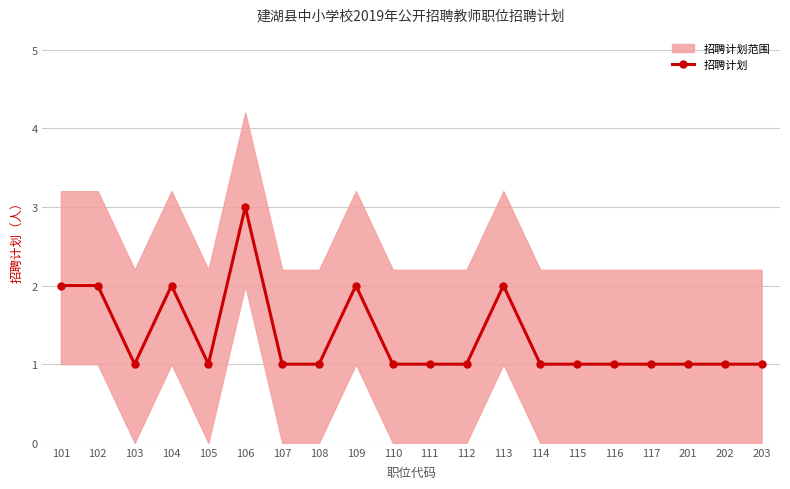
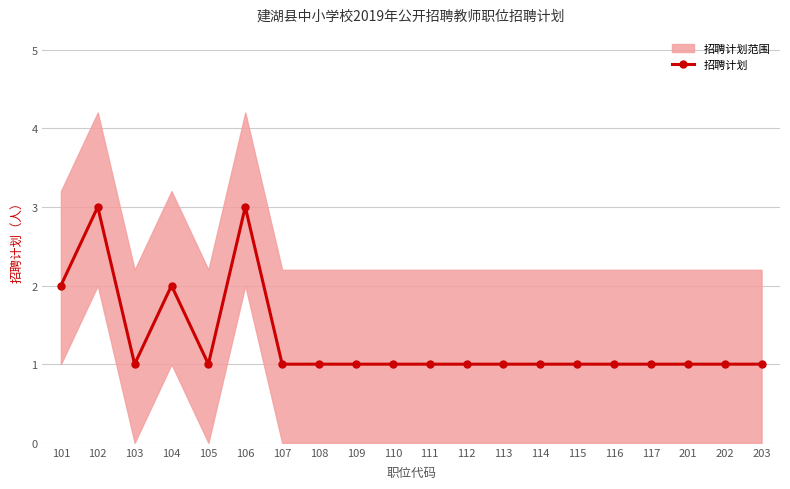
  {
    "招聘计划": {
      "101": 2,
-     "102": 2,
+     "102": 3,
      "103": 1,
      "104": 2,
      "105": 1,
      "106": 3,
      "107": 1,
      "108": 1,
-     "109": 2,
+     "109": 1,
      "110": 1,
      "111": 1,
      "112": 1,
-     "113": 2,
+     "113": 1,
      "114": 1,
      "115": 1,
      "116": 1,
      "117": 1,
      "201": 1,
      "202": 1,
      "203": 1
    },
    "招聘计划范围": {
      "103": 2.2,
      "105": 2.2,
      "107": 2.2,
      "108": 2.2,
      "109": 2.2,
      "110": 2.2,
      "111": 2.2,
      "112": 2.2,
      "113": 2.2,
      "114": 2.2,
      "115": 2.2,
      "116": 2.2,
      "117": 2.2,
      "201": 2.2,
      "202": 2.2,
      "203": 2.2
    }
  }
